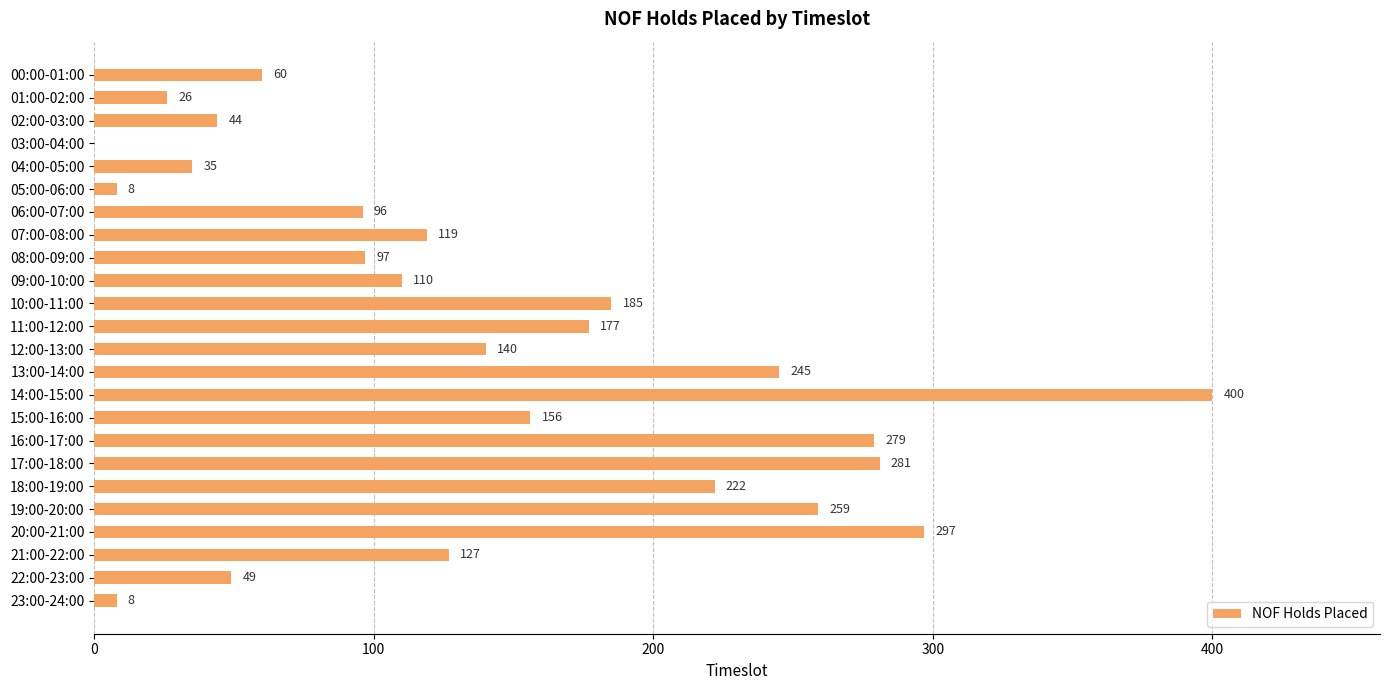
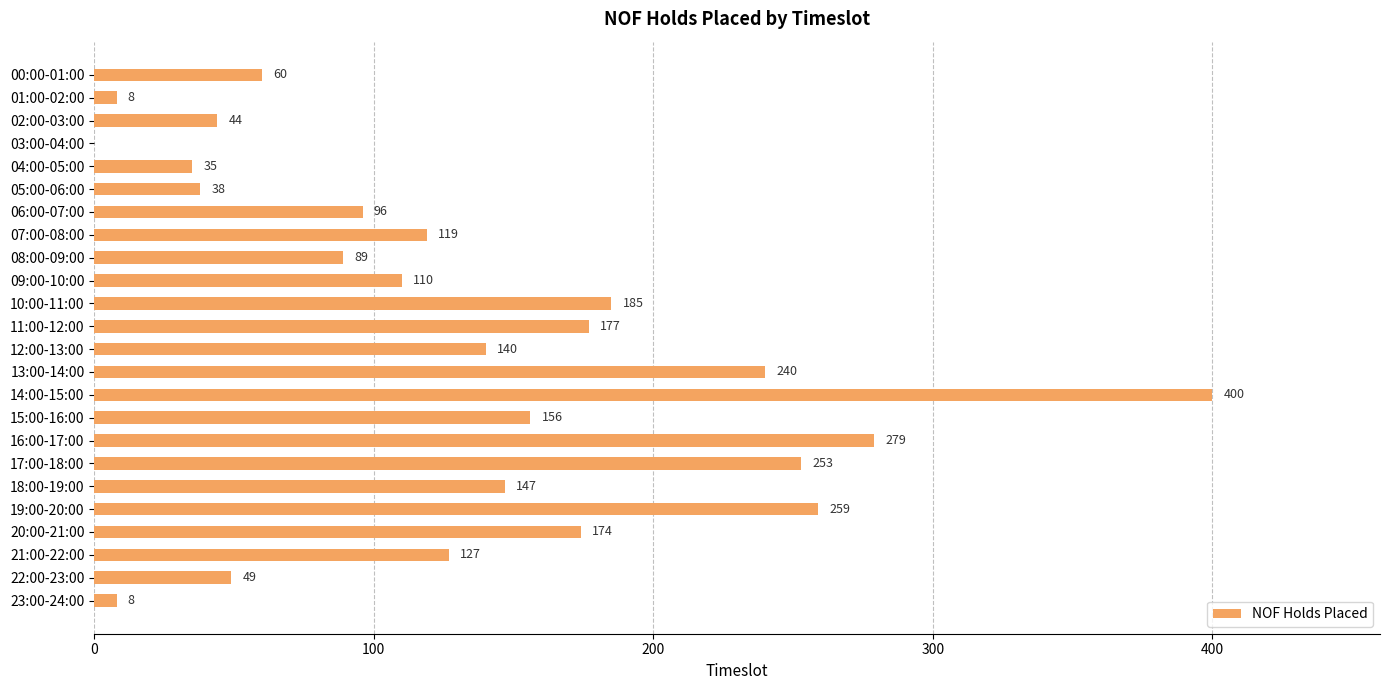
  {
    "00:00-01:00": 60,
-   "01:00-02:00": 26,
+   "01:00-02:00": 8,
    "02:00-03:00": 44,
    "04:00-05:00": 35,
-   "05:00-06:00": 8,
+   "05:00-06:00": 38,
    "06:00-07:00": 96,
    "07:00-08:00": 119,
-   "08:00-09:00": 97,
+   "08:00-09:00": 89,
    "09:00-10:00": 110,
    "10:00-11:00": 185,
    "11:00-12:00": 177,
    "12:00-13:00": 140,
-   "13:00-14:00": 245,
+   "13:00-14:00": 240,
    "14:00-15:00": 400,
    "15:00-16:00": 156,
    "16:00-17:00": 279,
-   "17:00-18:00": 281,
-   "18:00-19:00": 222,
+   "17:00-18:00": 253,
+   "18:00-19:00": 147,
    "19:00-20:00": 259,
-   "20:00-21:00": 297,
+   "20:00-21:00": 174,
    "21:00-22:00": 127,
    "22:00-23:00": 49,
    "23:00-24:00": 8
  }
